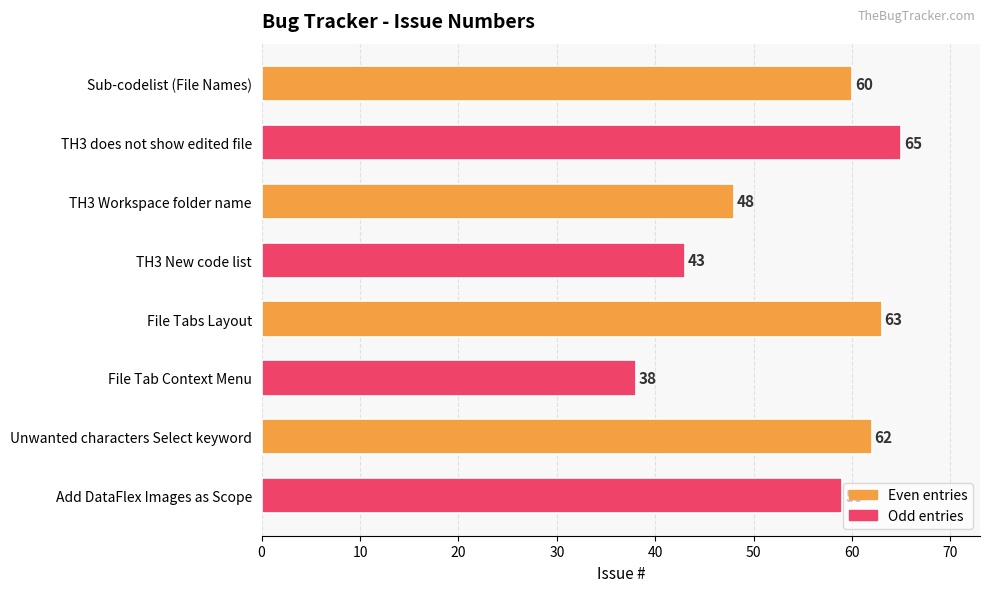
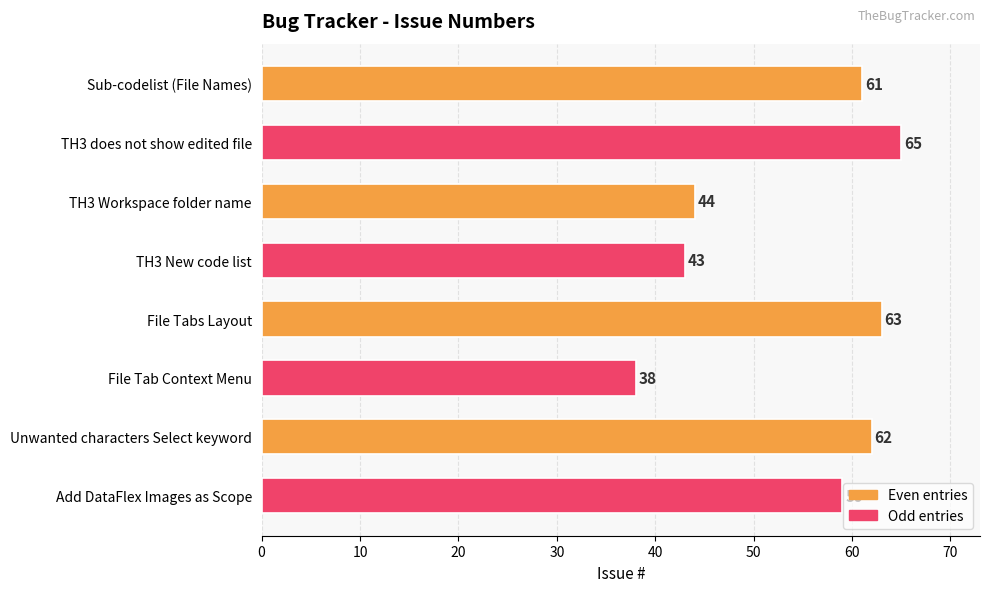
  {
-   "Sub-codelist (File Names)": 60,
+   "Sub-codelist (File Names)": 61,
    "TH3 does not show edited file": 65,
-   "TH3 Workspace folder name": 48,
+   "TH3 Workspace folder name": 44,
    "TH3 New code list": 43,
    "File Tabs Layout": 63,
    "File Tab Context Menu": 38,
    "Unwanted characters Select keyword": 62
  }
